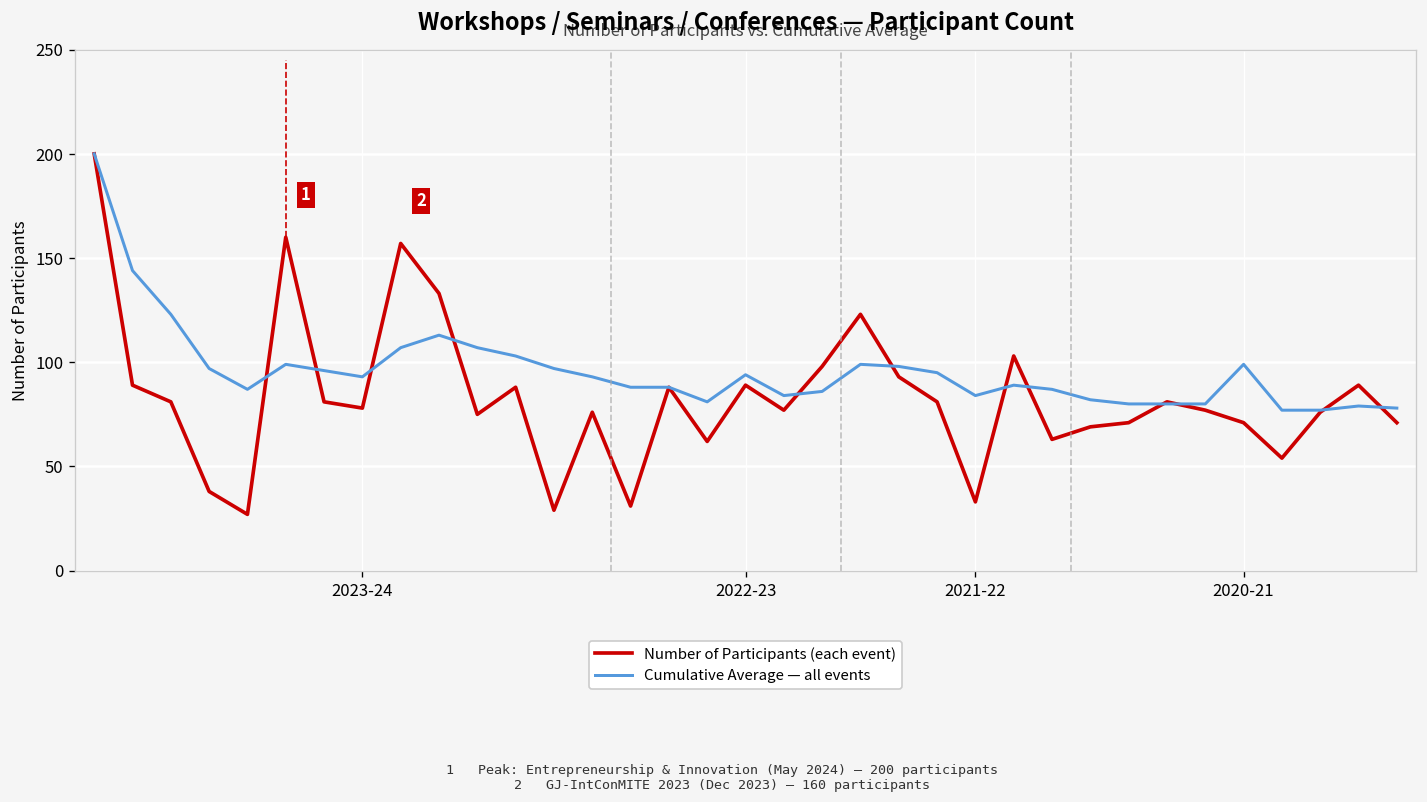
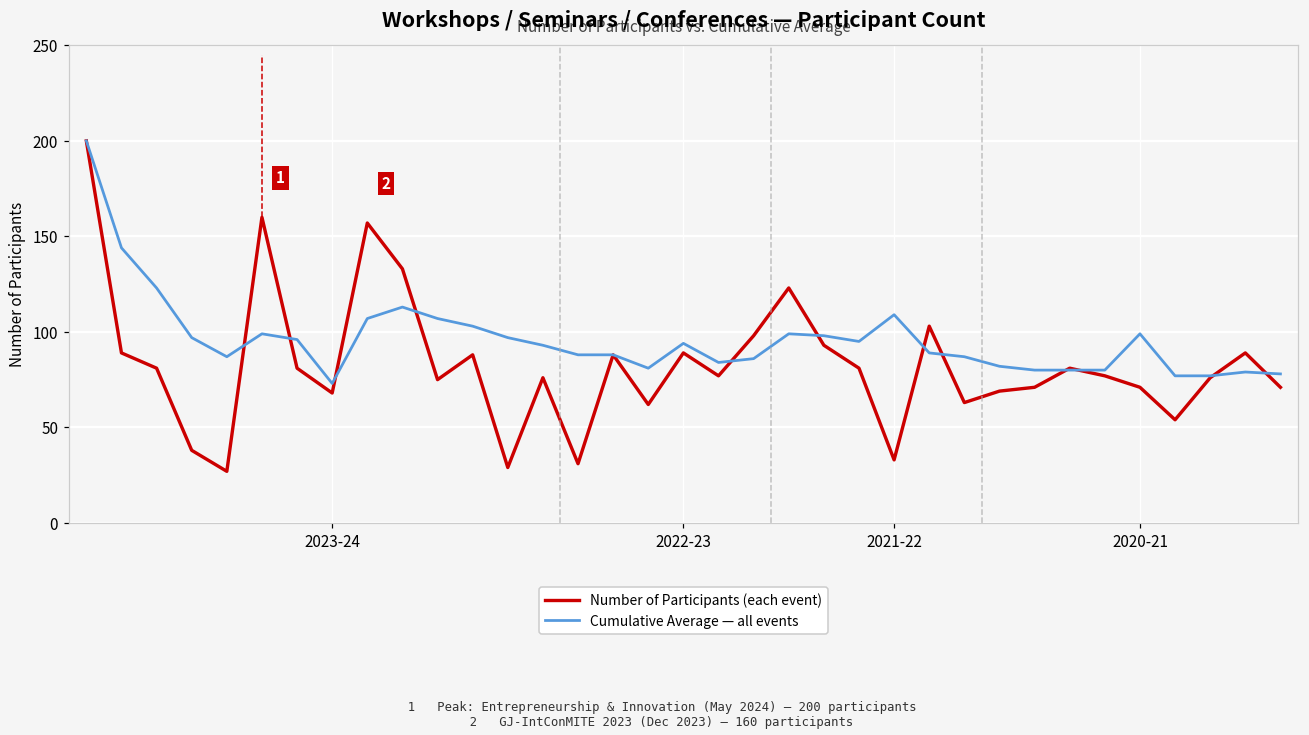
  {
    "Number of Participants (each event)": {
-     "2023-24": 78,
+     "2023-24": 68,
      "2022-23": 89,
      "2021-22": 33,
      "2020-21": 71
    },
    "Cumulative Average — all events": {
-     "2023-24": 93,
+     "2023-24": 73,
      "2022-23": 94,
-     "2021-22": 84,
+     "2021-22": 109,
      "2020-21": 99
    }
  }
